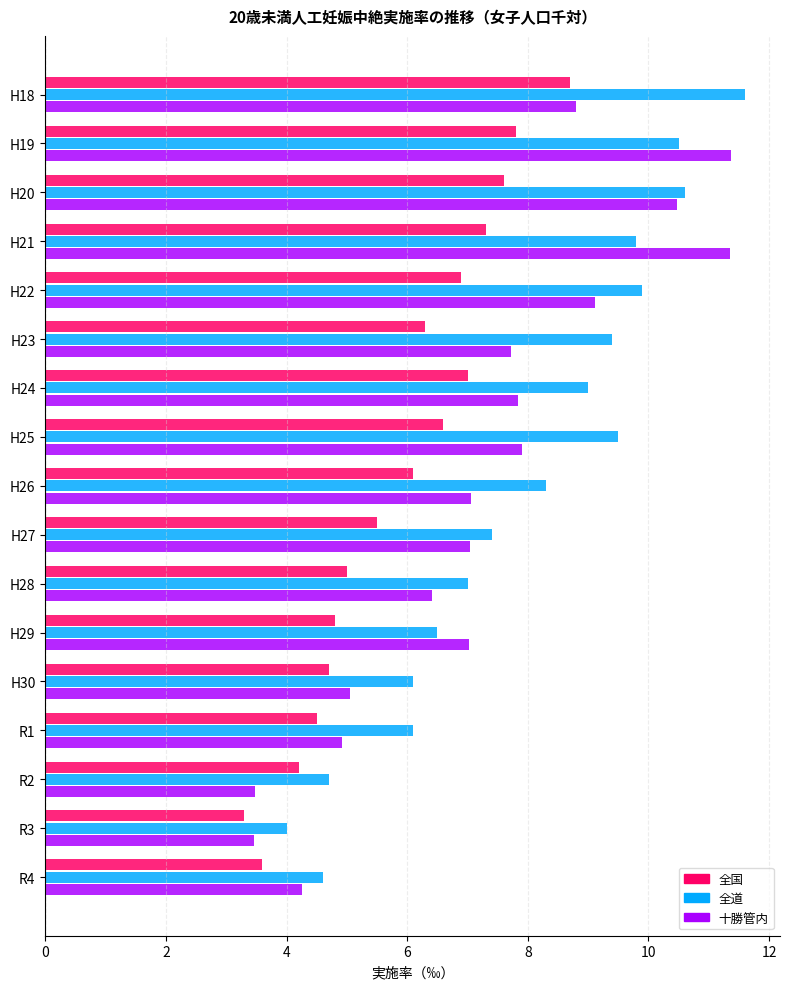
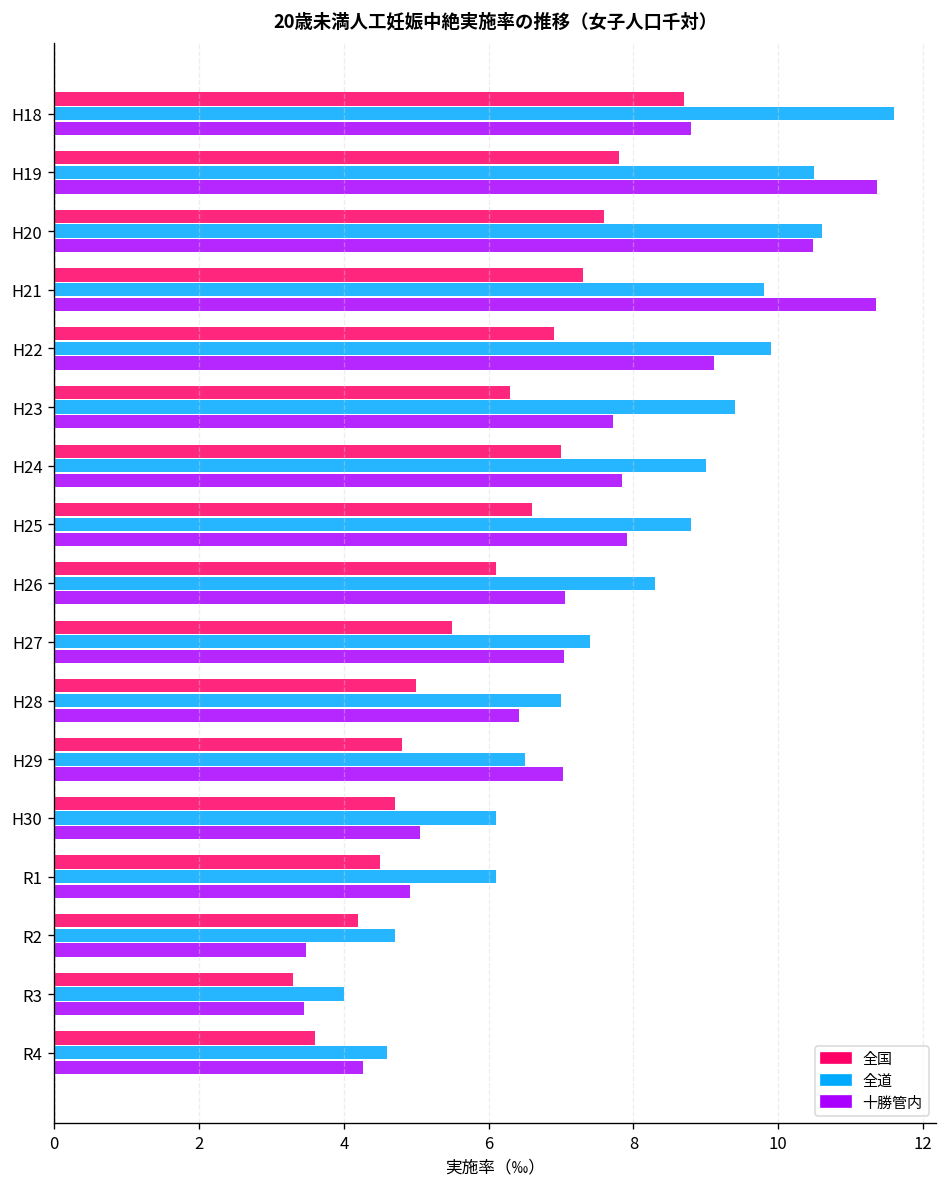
  {
    "全国": {
      "H18": 8.7,
      "H19": 7.8,
      "H20": 7.6,
      "H21": 7.3,
      "H22": 6.9,
      "H23": 6.3,
      "H24": 7.0,
      "H25": 6.6,
      "H26": 6.1,
      "H27": 5.5,
      "H28": 5.0,
      "H29": 4.8,
      "H30": 4.7,
      "R1": 4.5,
      "R2": 4.2,
      "R3": 3.3,
      "R4": 3.6
    },
    "全道": {
      "H18": 11.6,
      "H19": 10.5,
      "H20": 10.6,
      "H21": 9.8,
      "H22": 9.9,
      "H23": 9.4,
      "H24": 9.0,
-     "H25": 9.5,
+     "H25": 8.8,
      "H26": 8.3,
      "H27": 7.4,
      "H28": 7.0,
      "H29": 6.5,
      "H30": 6.1,
      "R1": 6.1,
      "R2": 4.7,
      "R3": 4.0,
      "R4": 4.6
    },
    "十勝管内": {
      "H18": 8.8,
      "H19": 11.4,
      "H20": 10.5,
      "H21": 11.4,
      "H22": 9.1,
      "H23": 7.7,
      "H24": 7.8,
      "H25": 7.9,
      "H26": 7.1,
      "H27": 7.0,
      "H28": 6.4,
      "H29": 7.0,
      "H30": 5.1,
      "R1": 4.9,
      "R2": 3.5,
      "R3": 3.5,
      "R4": 4.3
    }
  }
